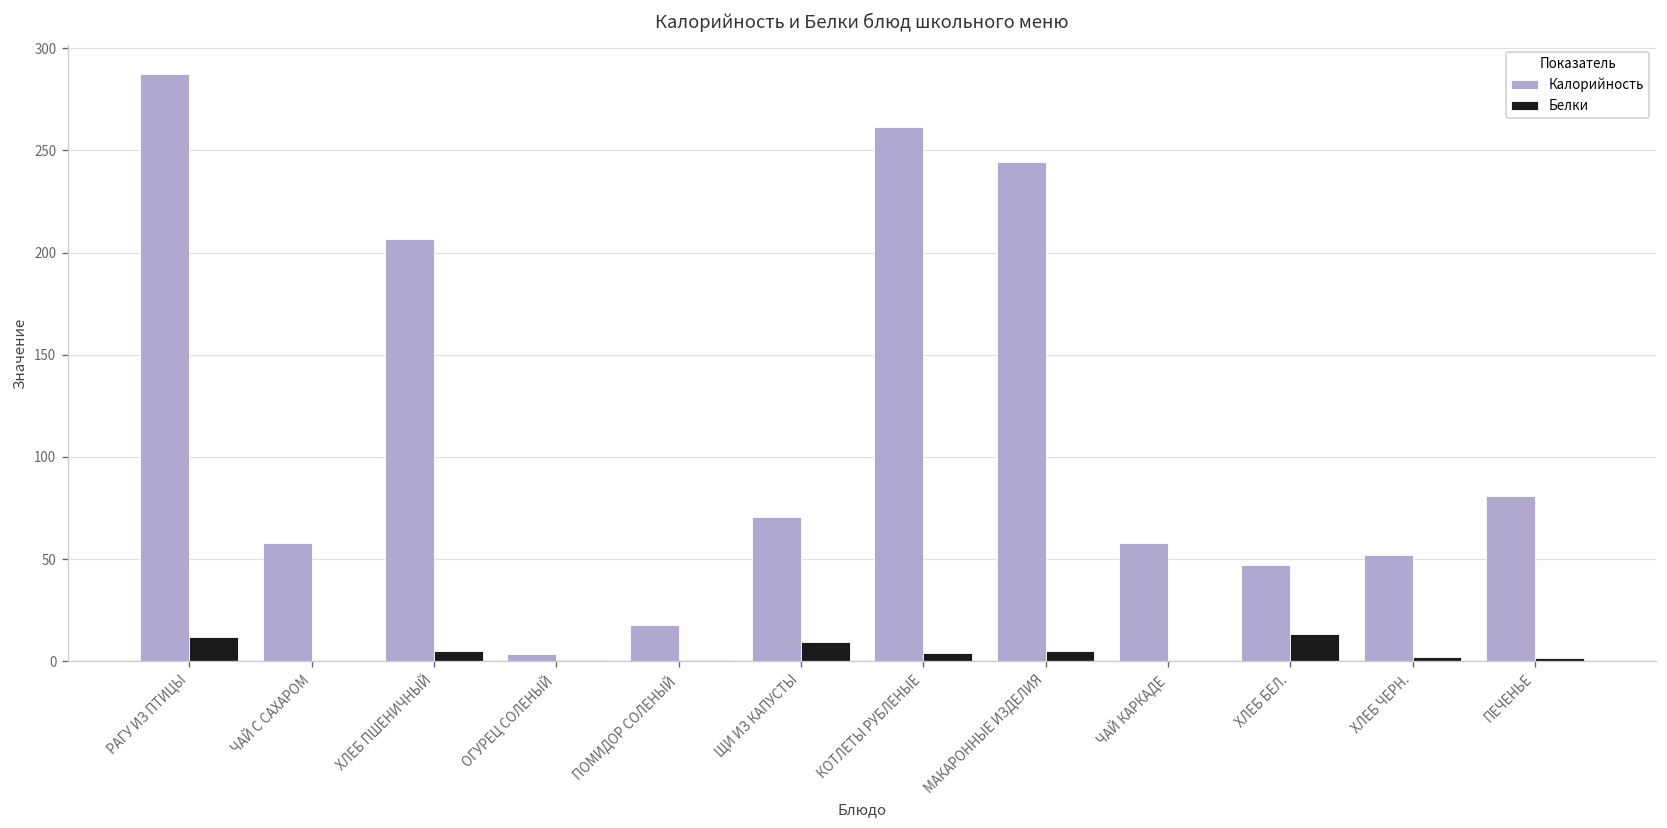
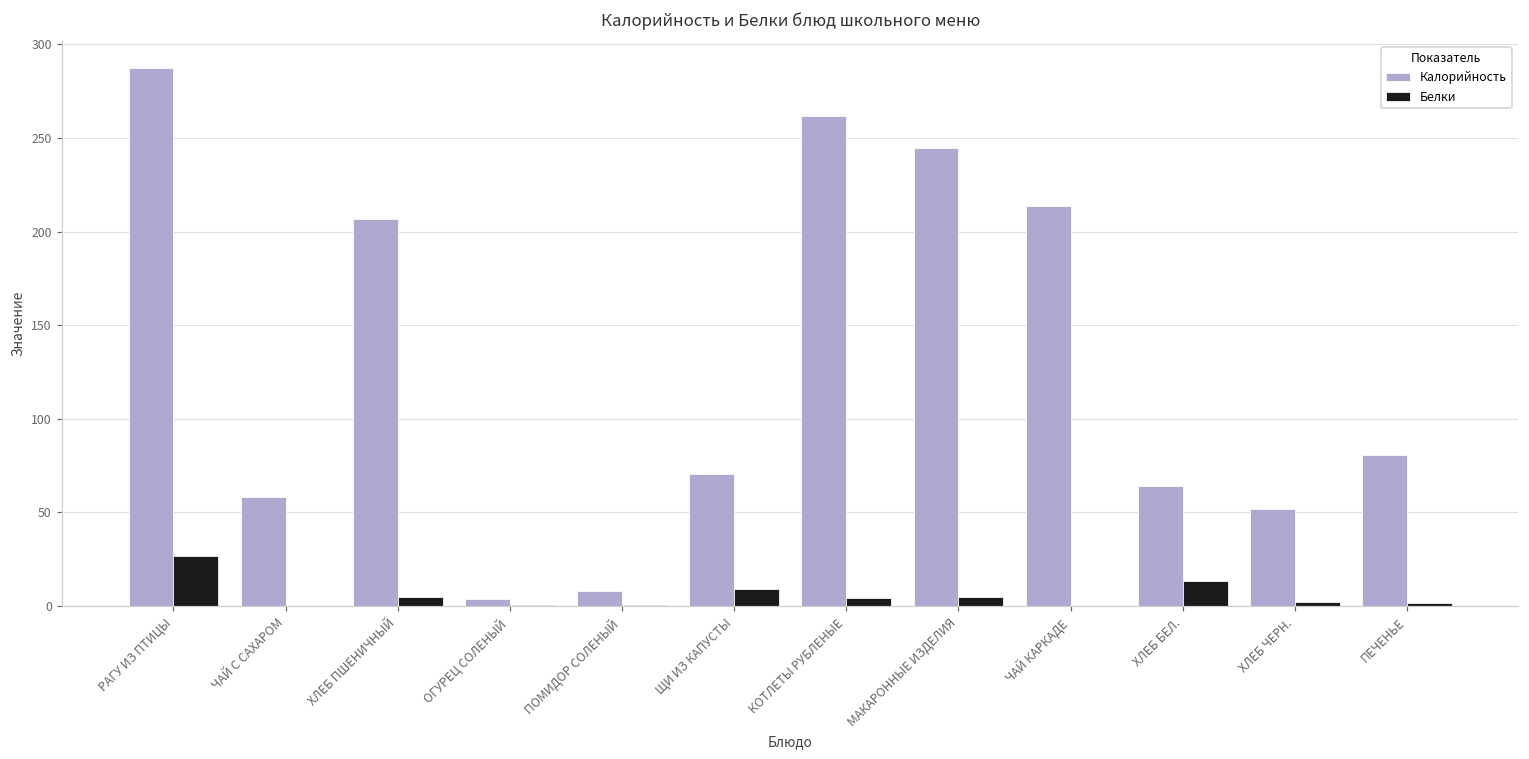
  {
    "Калорийность": {
      "РАГУ ИЗ ПТИЦЫ": 287,
      "ЧАЙ С САХАРОМ": 58,
      "ХЛЕБ ПШЕНИЧНЫЙ": 207,
      "ОГУРЕЦ СОЛЕНЫЙ": 4,
-     "ПОМИДОР СОЛЕНЫЙ": 18,
+     "ПОМИДОР СОЛЕНЫЙ": 8,
      "ЩИ ИЗ КАПУСТЫ": 70,
      "КОТЛЕТЫ РУБЛЕНЫЕ": 262,
      "МАКАРОННЫЕ ИЗДЕЛИЯ": 245,
-     "ЧАЙ КАРКАДЕ": 58,
-     "ХЛЕБ БЕЛ.": 47,
+     "ЧАЙ КАРКАДЕ": 213,
+     "ХЛЕБ БЕЛ.": 64,
      "ХЛЕБ ЧЕРН.": 52,
      "ПЕЧЕНЬЕ": 81
    },
    "Белки": {
-     "РАГУ ИЗ ПТИЦЫ": 12,
+     "РАГУ ИЗ ПТИЦЫ": 27,
      "ХЛЕБ ПШЕНИЧНЫЙ": 5,
      "ЩИ ИЗ КАПУСТЫ": 9,
      "КОТЛЕТЫ РУБЛЕНЫЕ": 4,
      "МАКАРОННЫЕ ИЗДЕЛИЯ": 5,
      "ХЛЕБ БЕЛ.": 13,
      "ХЛЕБ ЧЕРН.": 2,
      "ПЕЧЕНЬЕ": 2
    }
  }
